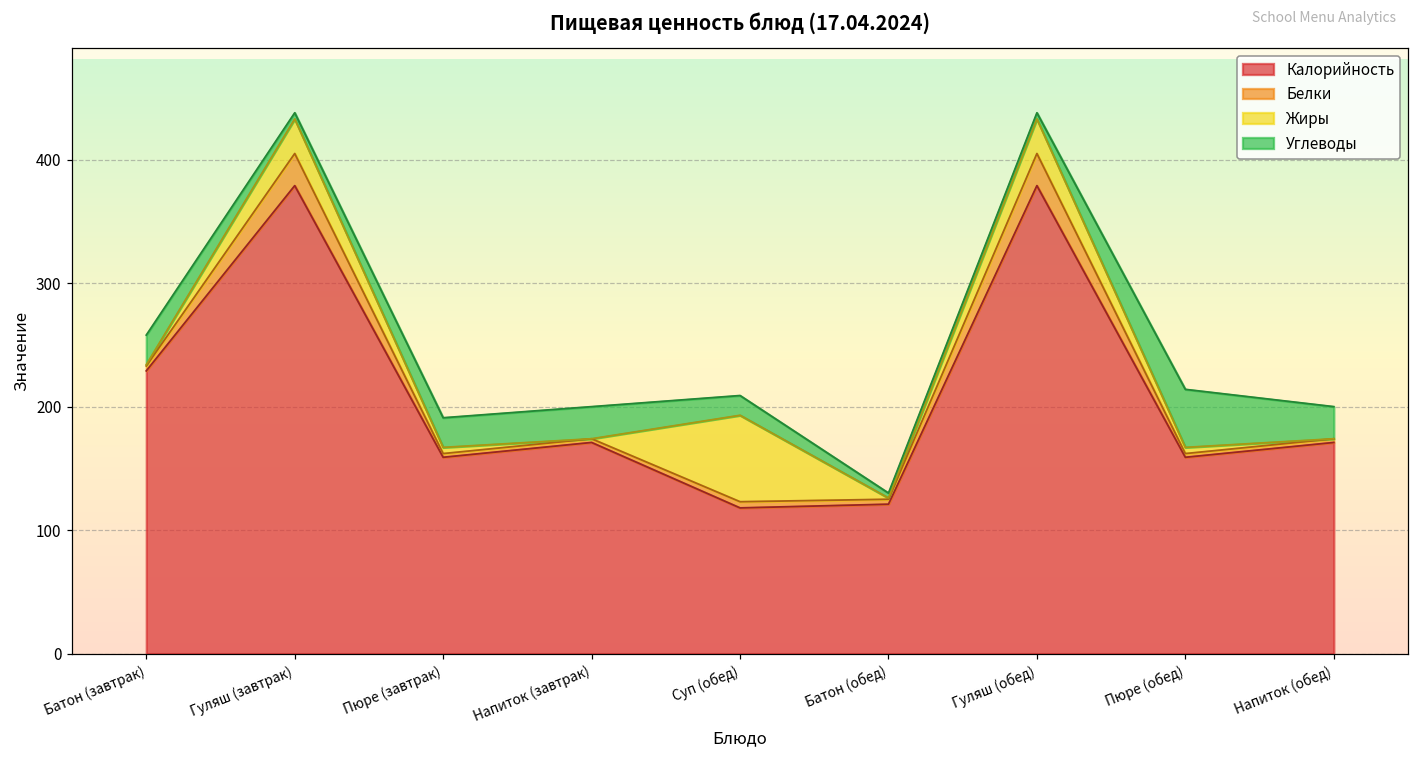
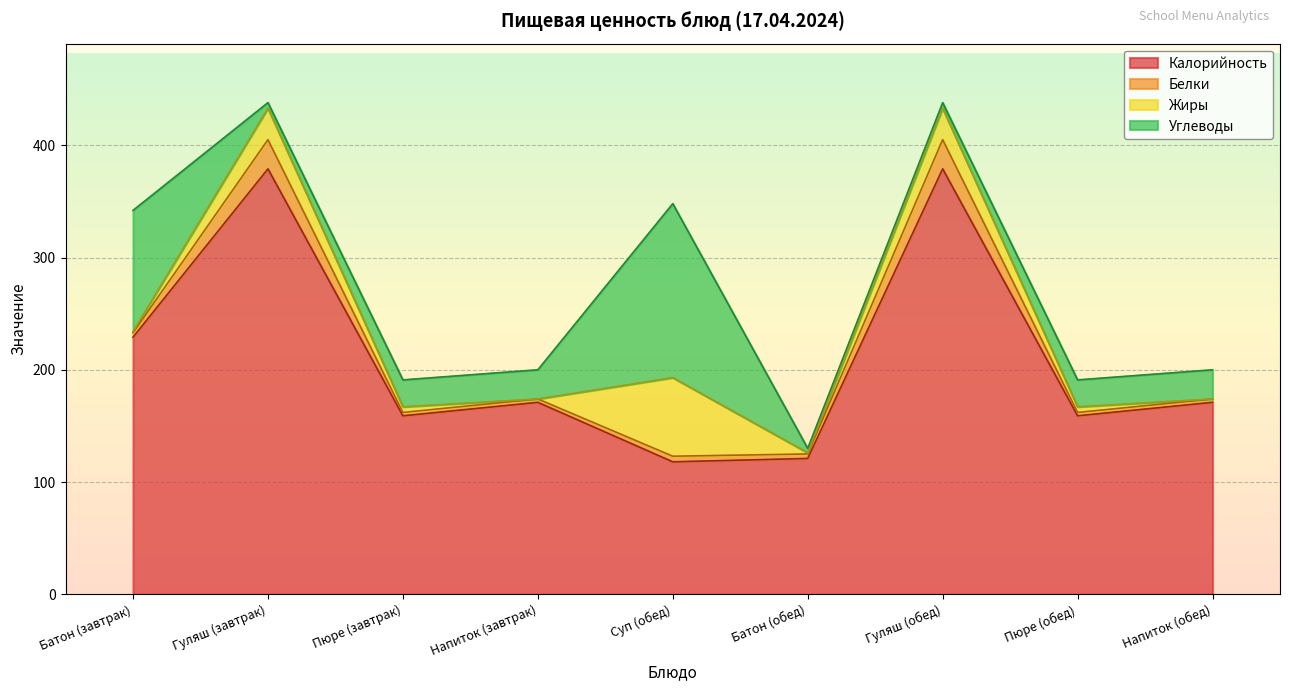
  {
    "Калорийность": {
      "Батон (завтрак)": 229,
      "Гуляш (завтрак)": 379,
      "Пюре (завтрак)": 159,
      "Напиток (завтрак)": 171,
      "Суп (обед)": 118,
      "Батон (обед)": 121,
      "Гуляш (обед)": 379,
      "Пюре (обед)": 159,
      "Напиток (обед)": 171
    },
    "Белки": {
      "Гуляш (завтрак)": 26,
      "Пюре (завтрак)": 3,
      "Суп (обед)": 5,
      "Гуляш (обед)": 26,
      "Пюре (обед)": 3
    },
    "Жиры": {
      "Гуляш (завтрак)": 28,
      "Пюре (завтрак)": 5,
      "Суп (обед)": 70,
      "Гуляш (обед)": 28,
      "Пюре (обед)": 5
    },
    "Углеводы": {
-     "Батон (завтрак)": 24,
+     "Батон (завтрак)": 108,
      "Гуляш (завтрак)": 5,
      "Пюре (завтрак)": 24,
      "Напиток (завтрак)": 26,
-     "Суп (обед)": 16,
+     "Суп (обед)": 155,
      "Батон (обед)": 4,
      "Гуляш (обед)": 5,
-     "Пюре (обед)": 47,
+     "Пюре (обед)": 24,
      "Напиток (обед)": 26
    }
  }
